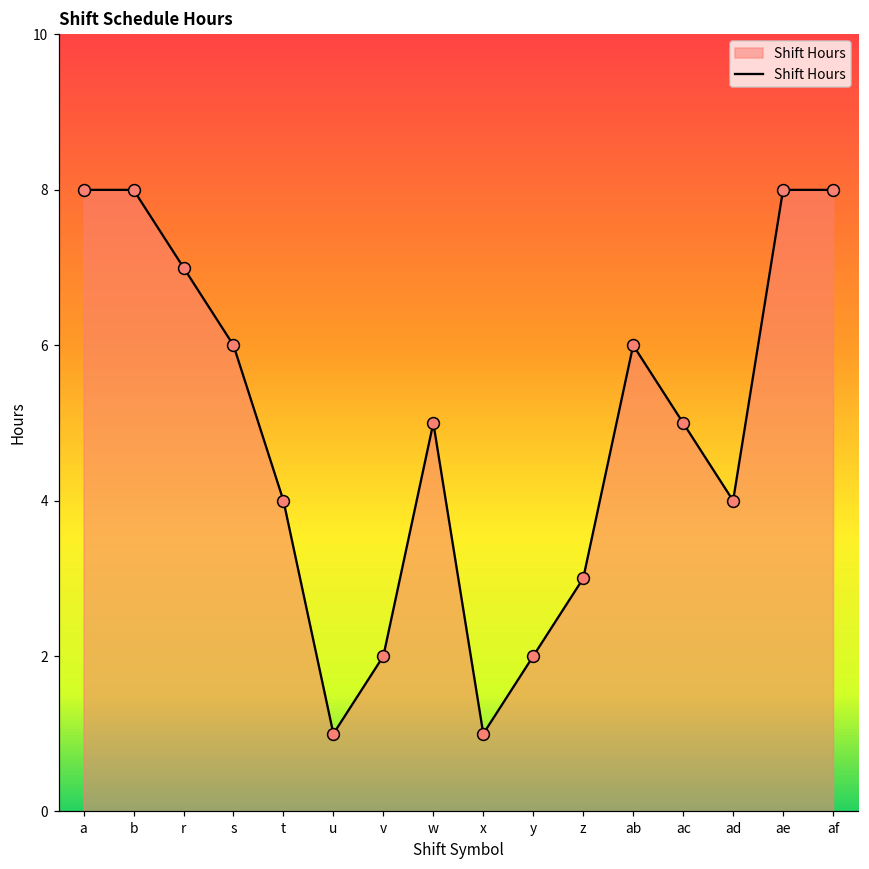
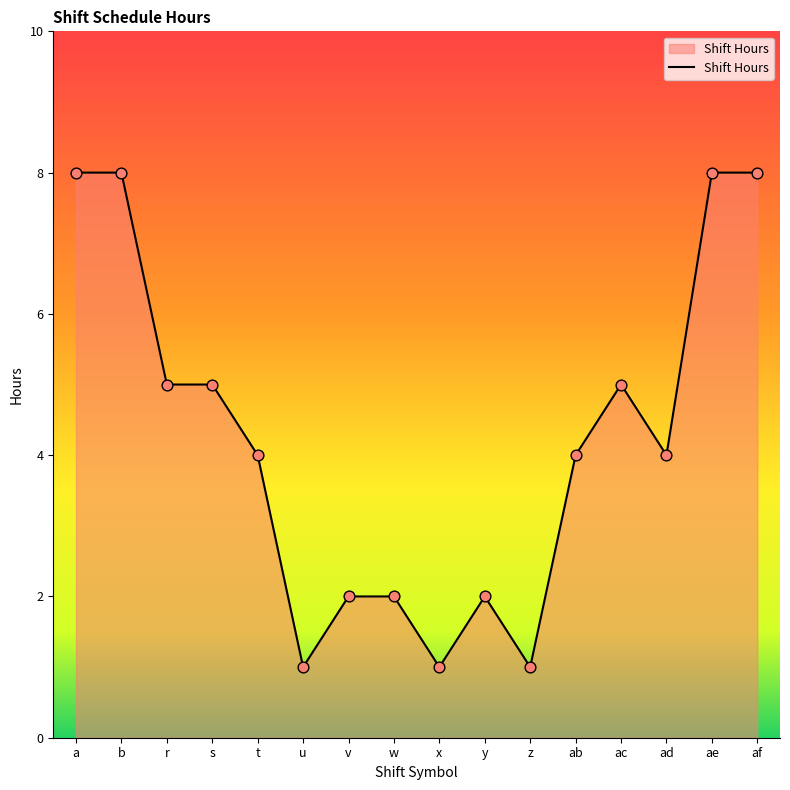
  {
    "a": 8,
    "b": 8,
-   "r": 7,
-   "s": 6,
+   "r": 5,
+   "s": 5,
    "t": 4,
    "u": 1,
    "v": 2,
-   "w": 5,
+   "w": 2,
    "x": 1,
    "y": 2,
-   "z": 3,
-   "ab": 6,
+   "z": 1,
+   "ab": 4,
    "ac": 5,
    "ad": 4,
    "ae": 8,
    "af": 8
  }
